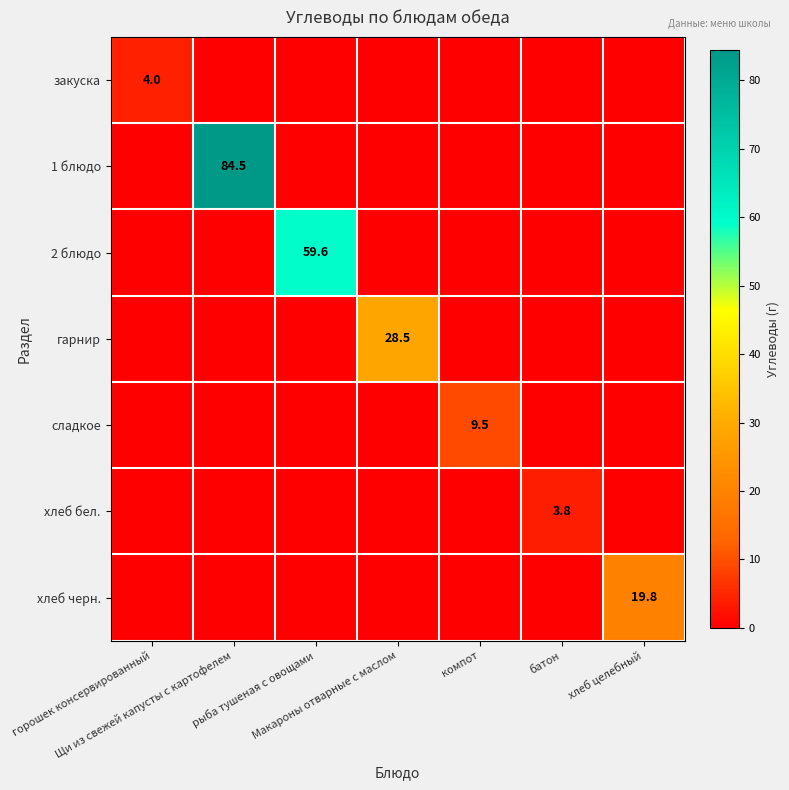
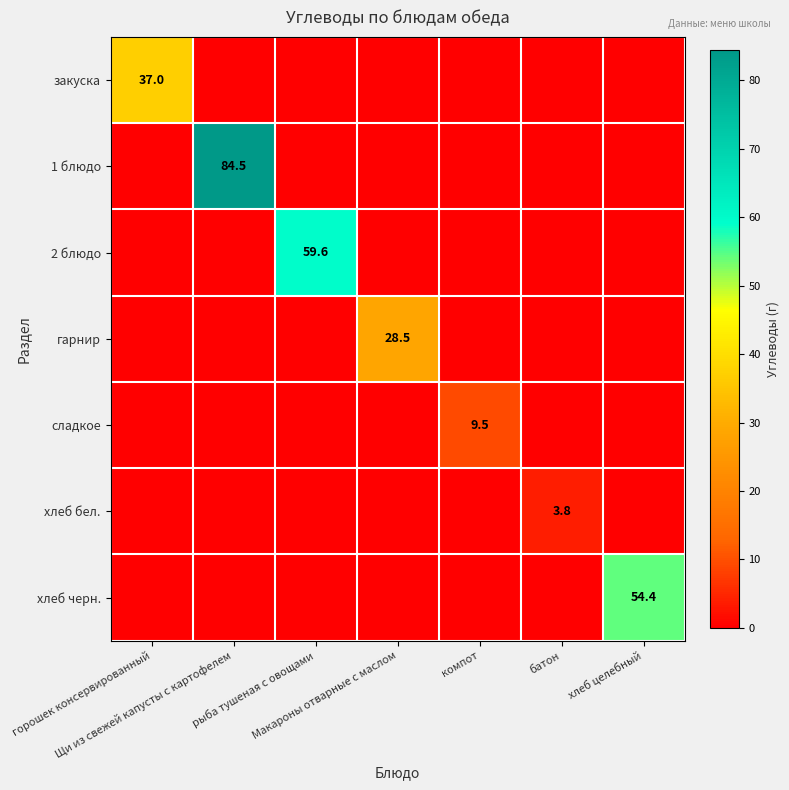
  {
    "закуска": {
-     "горошек консервированный": 4.0
+     "горошек консервированный": 37.0
    },
    "1 блюдо": {
      "Щи из свежей капусты с картофелем": 84.5
    },
    "2 блюдо": {
      "рыба тушеная с овощами": 59.6
    },
    "гарнир": {
      "Макароны отварные с маслом": 28.5
    },
    "сладкое": {
      "компот": 9.5
    },
    "хлеб бел.": {
      "батон": 3.8
    },
    "хлеб черн.": {
-     "хлеб целебный": 19.8
+     "хлеб целебный": 54.4
    }
  }
